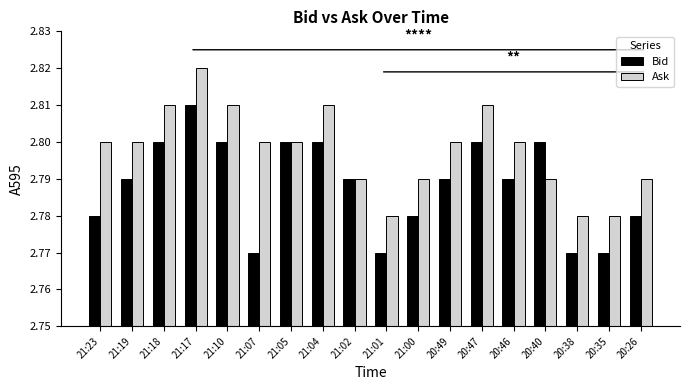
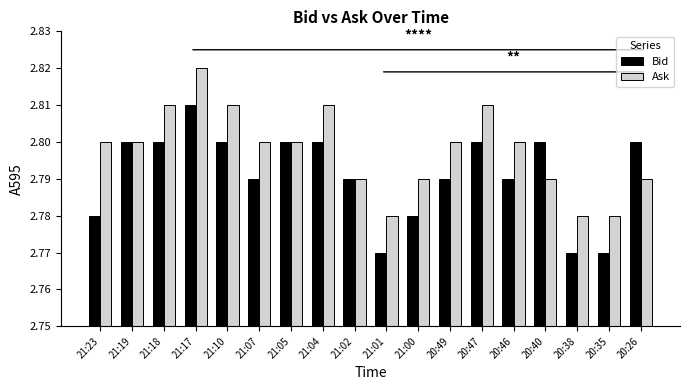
  {
    "Bid": {
      "21:23": 2.78,
-     "21:19": 2.79,
+     "21:19": 2.80,
      "21:18": 2.80,
      "21:17": 2.81,
      "21:10": 2.80,
-     "21:07": 2.77,
+     "21:07": 2.79,
      "21:05": 2.80,
      "21:04": 2.80,
      "21:02": 2.79,
      "21:01": 2.77,
      "21:00": 2.78,
      "20:49": 2.79,
      "20:47": 2.80,
      "20:46": 2.79,
      "20:40": 2.80,
      "20:38": 2.77,
      "20:35": 2.77,
-     "20:26": 2.78
+     "20:26": 2.80
    },
    "Ask": {
      "21:23": 2.80,
      "21:19": 2.80,
      "21:18": 2.81,
      "21:17": 2.82,
      "21:10": 2.81,
      "21:07": 2.80,
      "21:05": 2.80,
      "21:04": 2.81,
      "21:02": 2.79,
      "21:01": 2.78,
      "21:00": 2.79,
      "20:49": 2.80,
      "20:47": 2.81,
      "20:46": 2.80,
      "20:40": 2.79,
      "20:38": 2.78,
      "20:35": 2.78,
      "20:26": 2.79
    }
  }
